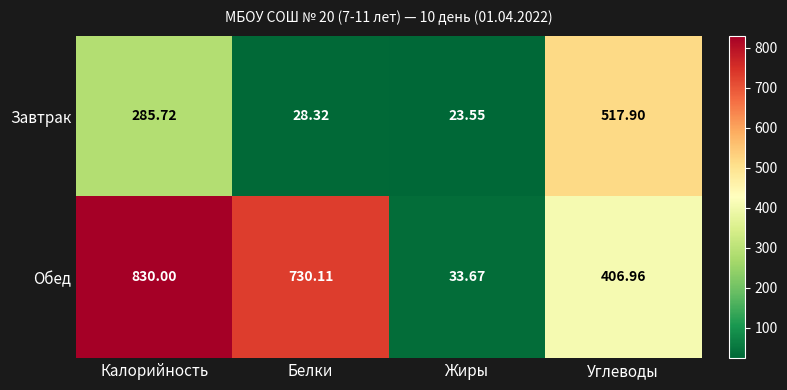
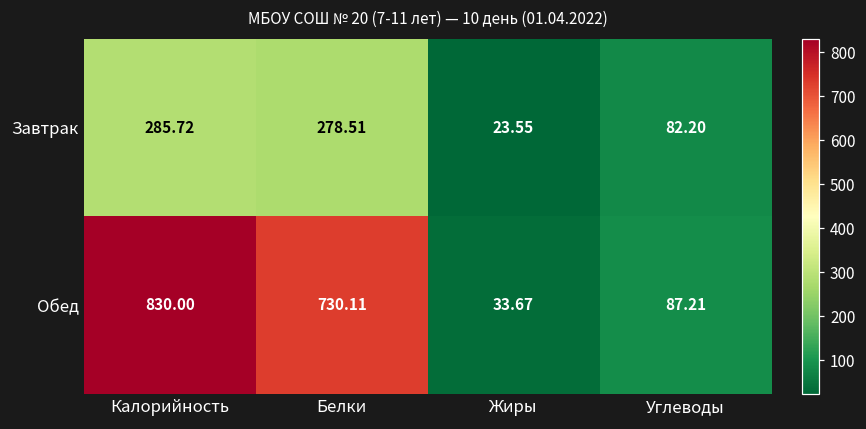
  {
    "Завтрак": {
      "Калорийность": 285.72,
-     "Белки": 28.32,
+     "Белки": 278.51,
      "Жиры": 23.55,
-     "Углеводы": 517.90
+     "Углеводы": 82.20
    },
    "Обед": {
      "Калорийность": 830.00,
      "Белки": 730.11,
      "Жиры": 33.67,
-     "Углеводы": 406.96
+     "Углеводы": 87.21
    }
  }
